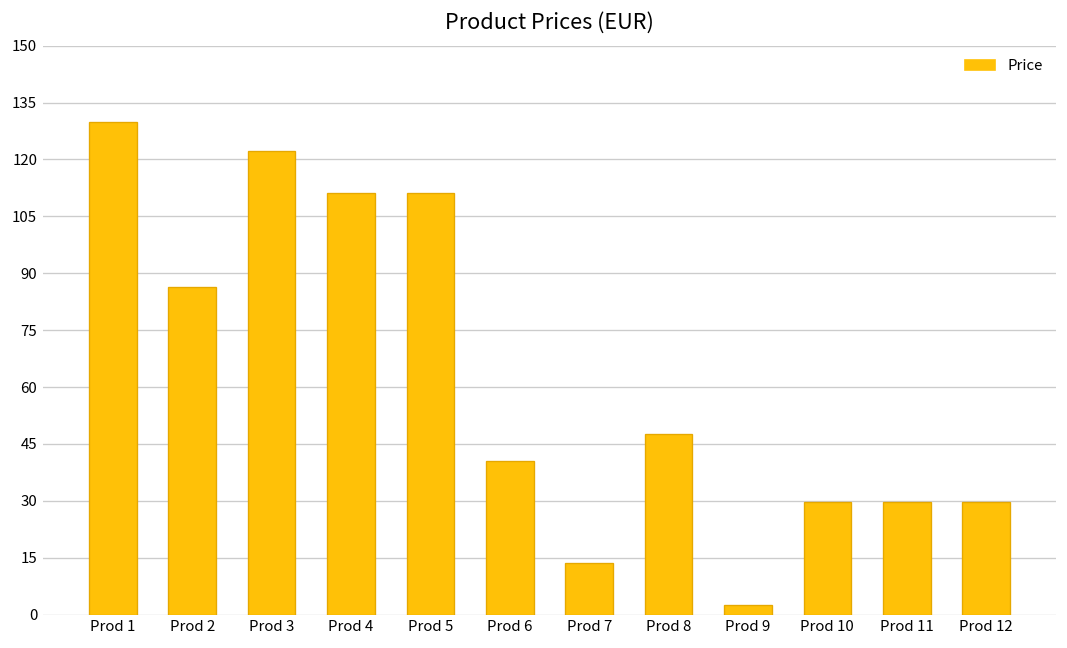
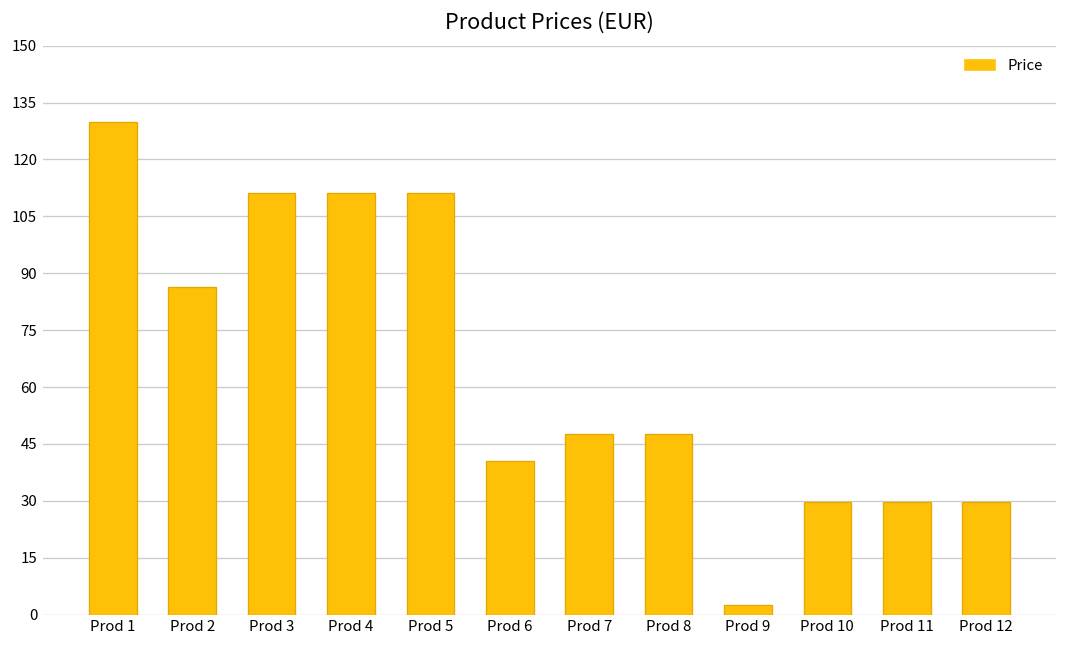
  {
    "Prod 1": 130,
    "Prod 2": 86,
-   "Prod 3": 122,
+   "Prod 3": 111,
    "Prod 4": 111,
    "Prod 5": 111,
    "Prod 6": 41,
-   "Prod 7": 14,
+   "Prod 7": 48,
    "Prod 8": 48,
    "Prod 9": 2,
    "Prod 10": 30,
    "Prod 11": 30,
    "Prod 12": 30
  }
